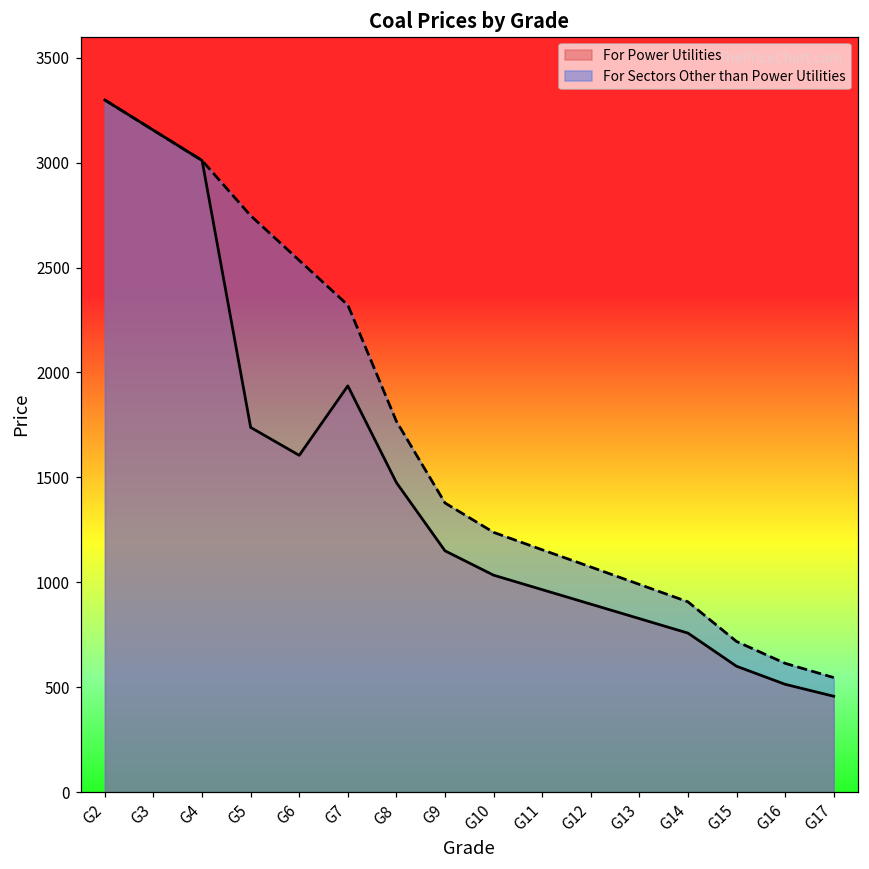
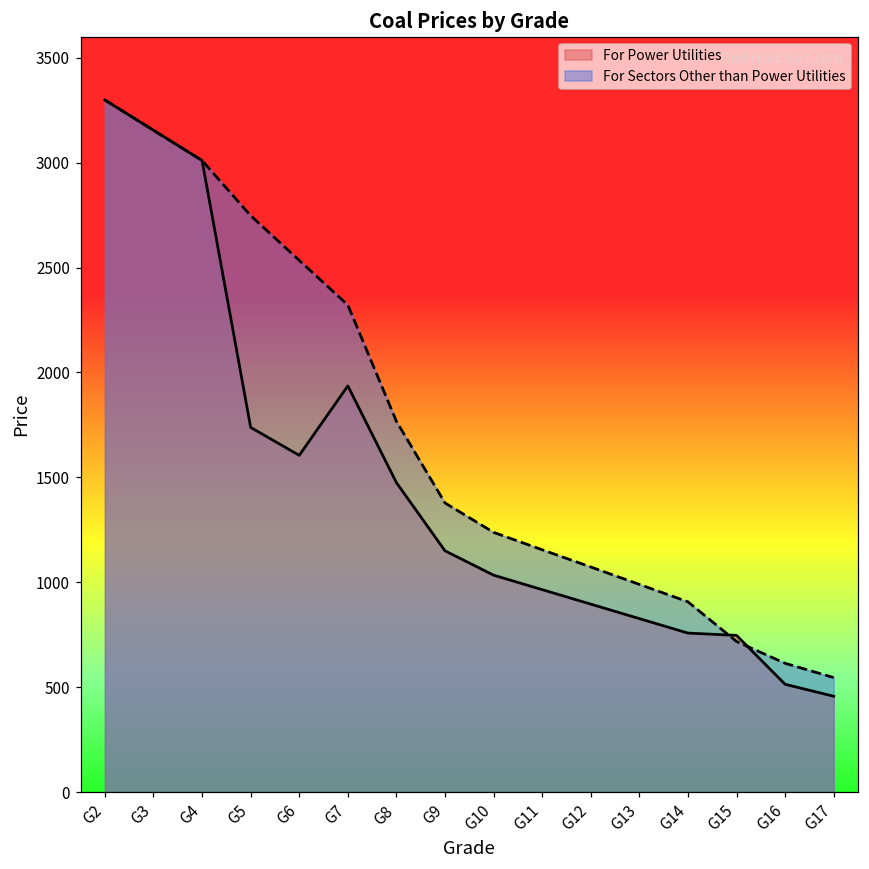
  {
    "For Power Utilities": {
      "G5": 1740,
      "G6": 1610,
      "G7": 1940,
      "G8": 1480,
      "G9": 1150,
      "G10": 1030,
      "G11": 970,
      "G12": 900,
      "G13": 830,
      "G14": 760,
-     "G15": 600,
+     "G15": 750,
      "G16": 510,
      "G17": 460
    },
    "For Sectors Other than Power Utilities": {
      "G5": 2750,
      "G6": 2530,
      "G7": 2320,
      "G8": 1770,
      "G9": 1380,
      "G10": 1240,
      "G11": 1160,
      "G12": 1070,
      "G13": 990,
      "G14": 910,
      "G15": 720,
      "G16": 610,
      "G17": 550
    }
  }
